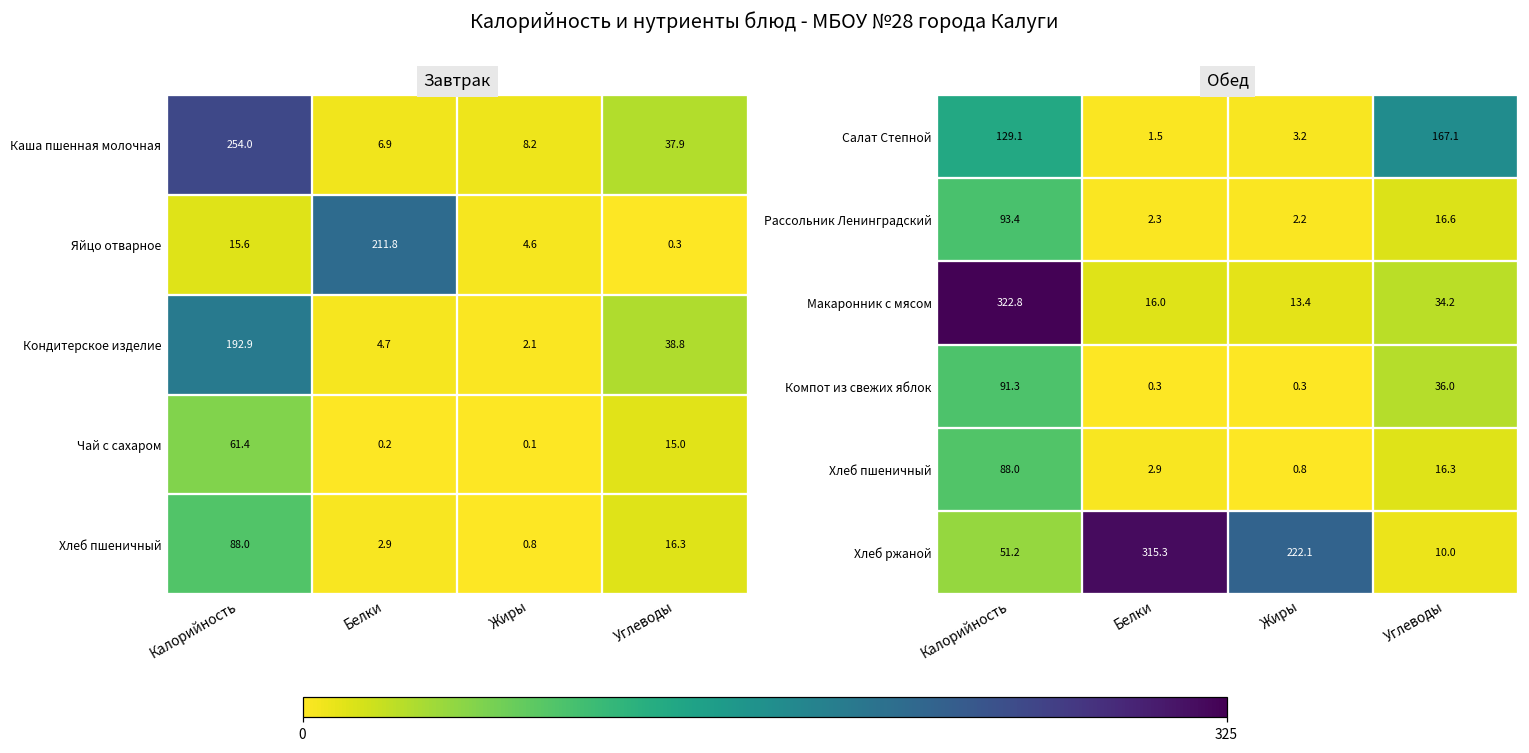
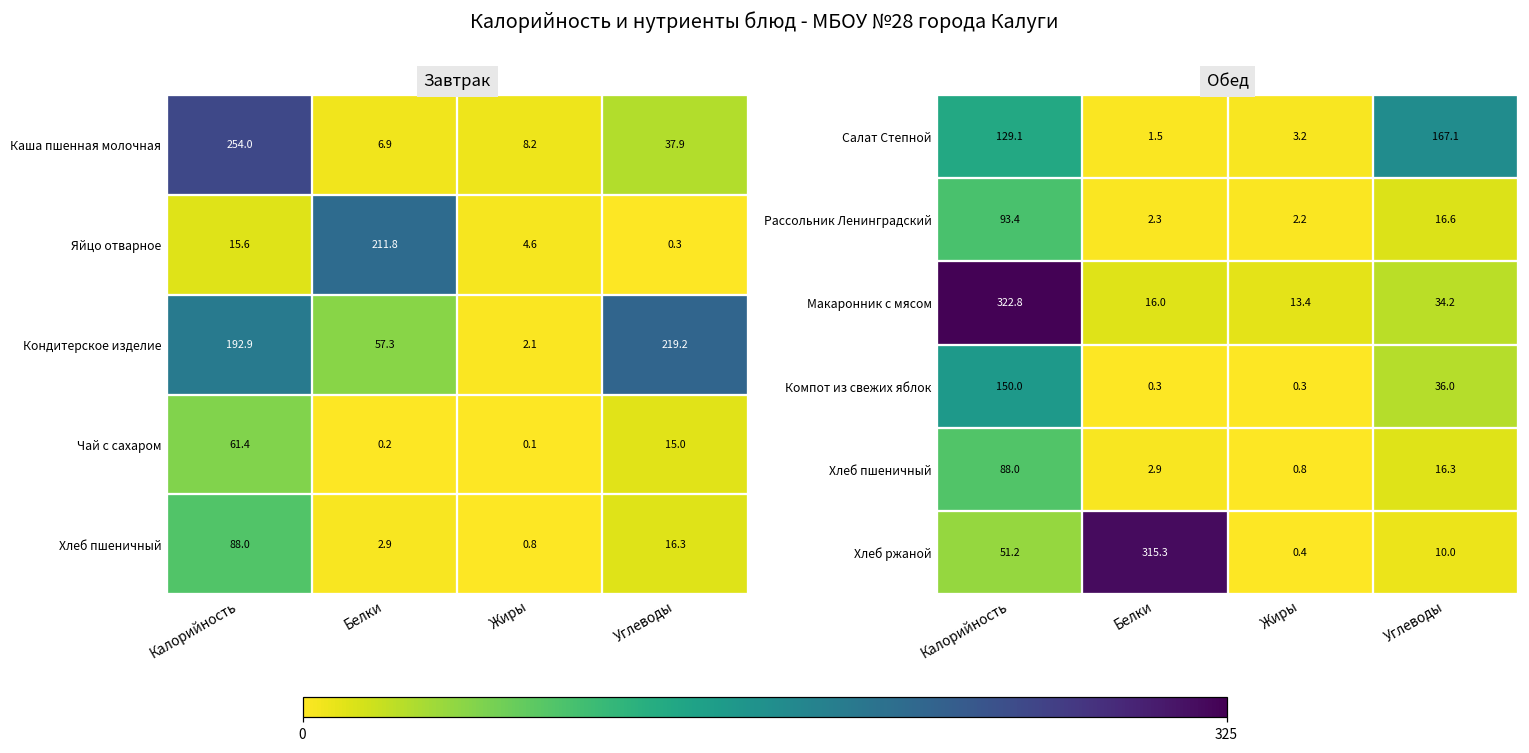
  {
    "Завтрак": {
      "Каша пшенная молочная": {
        "Калорийность": 254.0,
        "Белки": 6.9,
        "Жиры": 8.2,
        "Углеводы": 37.9
      },
      "Яйцо отварное": {
        "Калорийность": 15.6,
        "Белки": 211.8,
        "Жиры": 4.6,
        "Углеводы": 0.3
      },
      "Кондитерское изделие": {
        "Калорийность": 192.9,
-       "Белки": 4.7,
+       "Белки": 57.3,
        "Жиры": 2.1,
-       "Углеводы": 38.8
+       "Углеводы": 219.2
      },
      "Чай с сахаром": {
        "Калорийность": 61.4,
        "Белки": 0.2,
        "Жиры": 0.1,
        "Углеводы": 15.0
      },
      "Хлеб пшеничный": {
        "Калорийность": 88.0,
        "Белки": 2.9,
        "Жиры": 0.8,
        "Углеводы": 16.3
      }
    },
    "Обед": {
      "Салат Степной": {
        "Калорийность": 129.1,
        "Белки": 1.5,
        "Жиры": 3.2,
        "Углеводы": 167.1
      },
      "Рассольник Ленинградский": {
        "Калорийность": 93.4,
        "Белки": 2.3,
        "Жиры": 2.2,
        "Углеводы": 16.6
      },
      "Макаронник с мясом": {
        "Калорийность": 322.8,
        "Белки": 16.0,
        "Жиры": 13.4,
        "Углеводы": 34.2
      },
      "Компот из свежих яблок": {
-       "Калорийность": 91.3,
+       "Калорийность": 150.0,
        "Белки": 0.3,
        "Жиры": 0.3,
        "Углеводы": 36.0
      },
      "Хлеб пшеничный": {
        "Калорийность": 88.0,
        "Белки": 2.9,
        "Жиры": 0.8,
        "Углеводы": 16.3
      },
      "Хлеб ржаной": {
        "Калорийность": 51.2,
        "Белки": 315.3,
-       "Жиры": 222.1,
+       "Жиры": 0.4,
        "Углеводы": 10.0
      }
    }
  }
